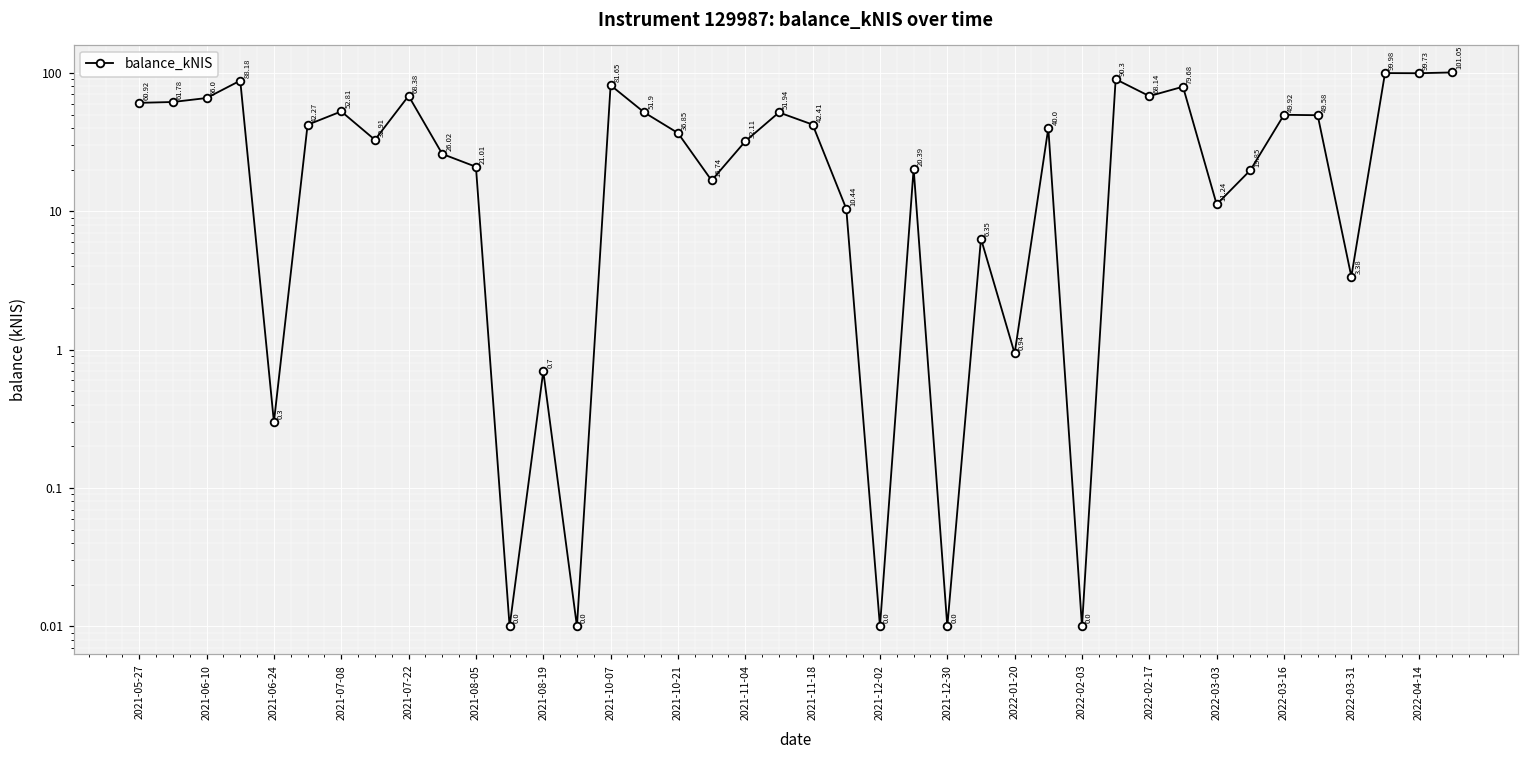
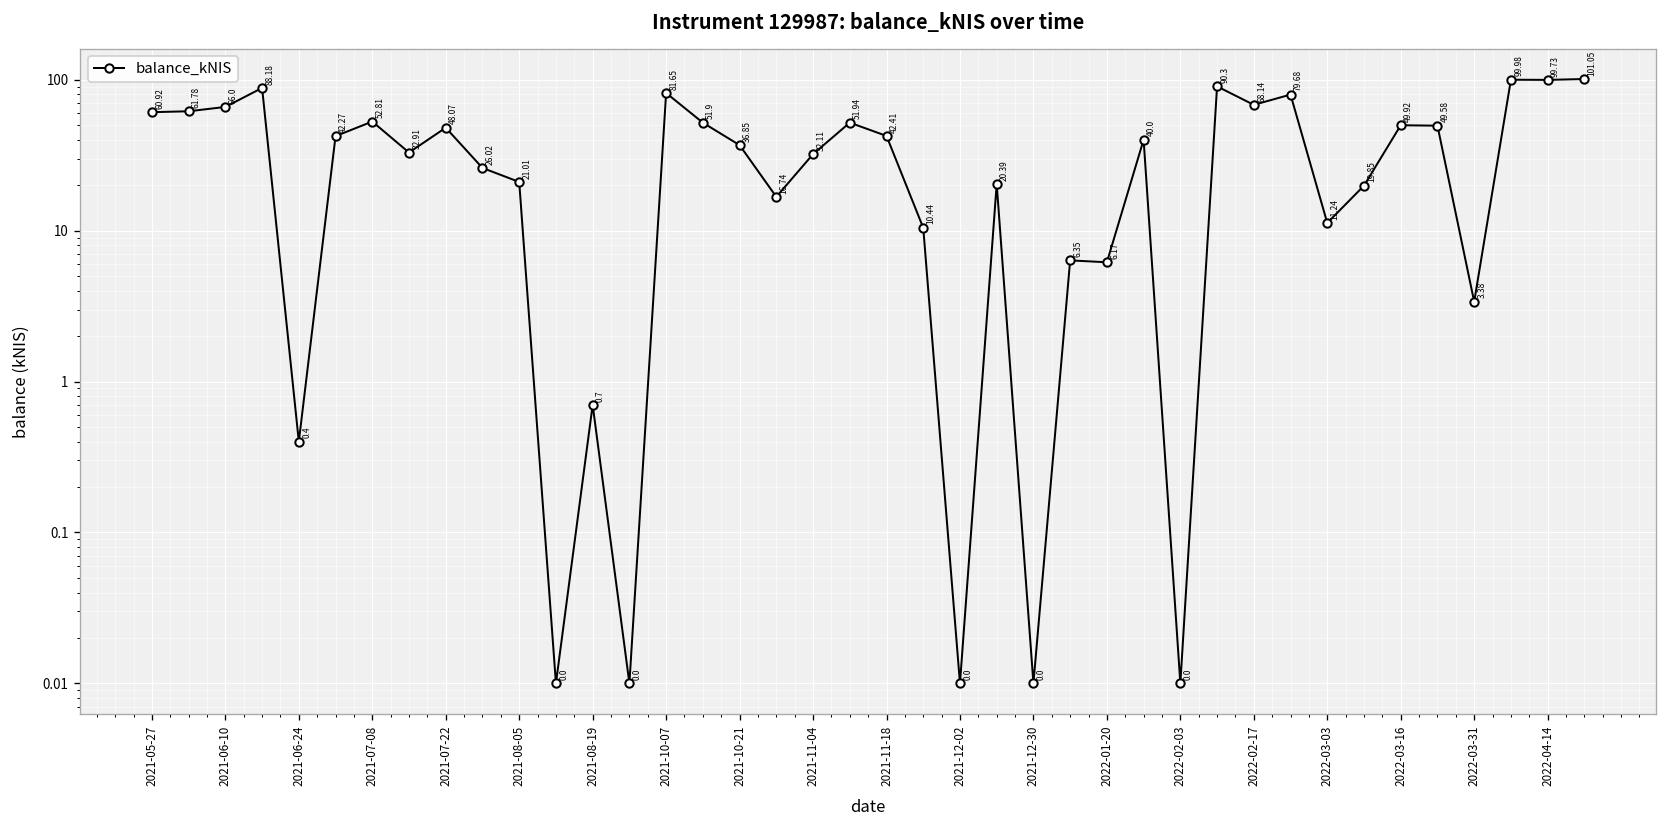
  {
    "2021-05-27": 60.92,
    "2021-06-10": 66.0,
-   "2021-06-24": 0.3,
+   "2021-06-24": 0.4,
    "2021-07-08": 52.81,
-   "2021-07-22": 68.38,
+   "2021-07-22": 48.07,
    "2021-08-05": 21.01,
    "2021-08-19": 0.7,
    "2021-10-07": 81.65,
    "2021-10-21": 36.85,
    "2021-11-04": 32.11,
    "2021-11-18": 42.41,
    "2021-12-02": 0.0,
    "2021-12-30": 0.0,
-   "2022-01-20": 0.94,
+   "2022-01-20": 6.17,
    "2022-02-03": 0.0,
    "2022-02-17": 68.14,
    "2022-03-03": 11.24,
    "2022-03-16": 49.92,
    "2022-03-31": 3.38,
    "2022-04-14": 99.73
  }
